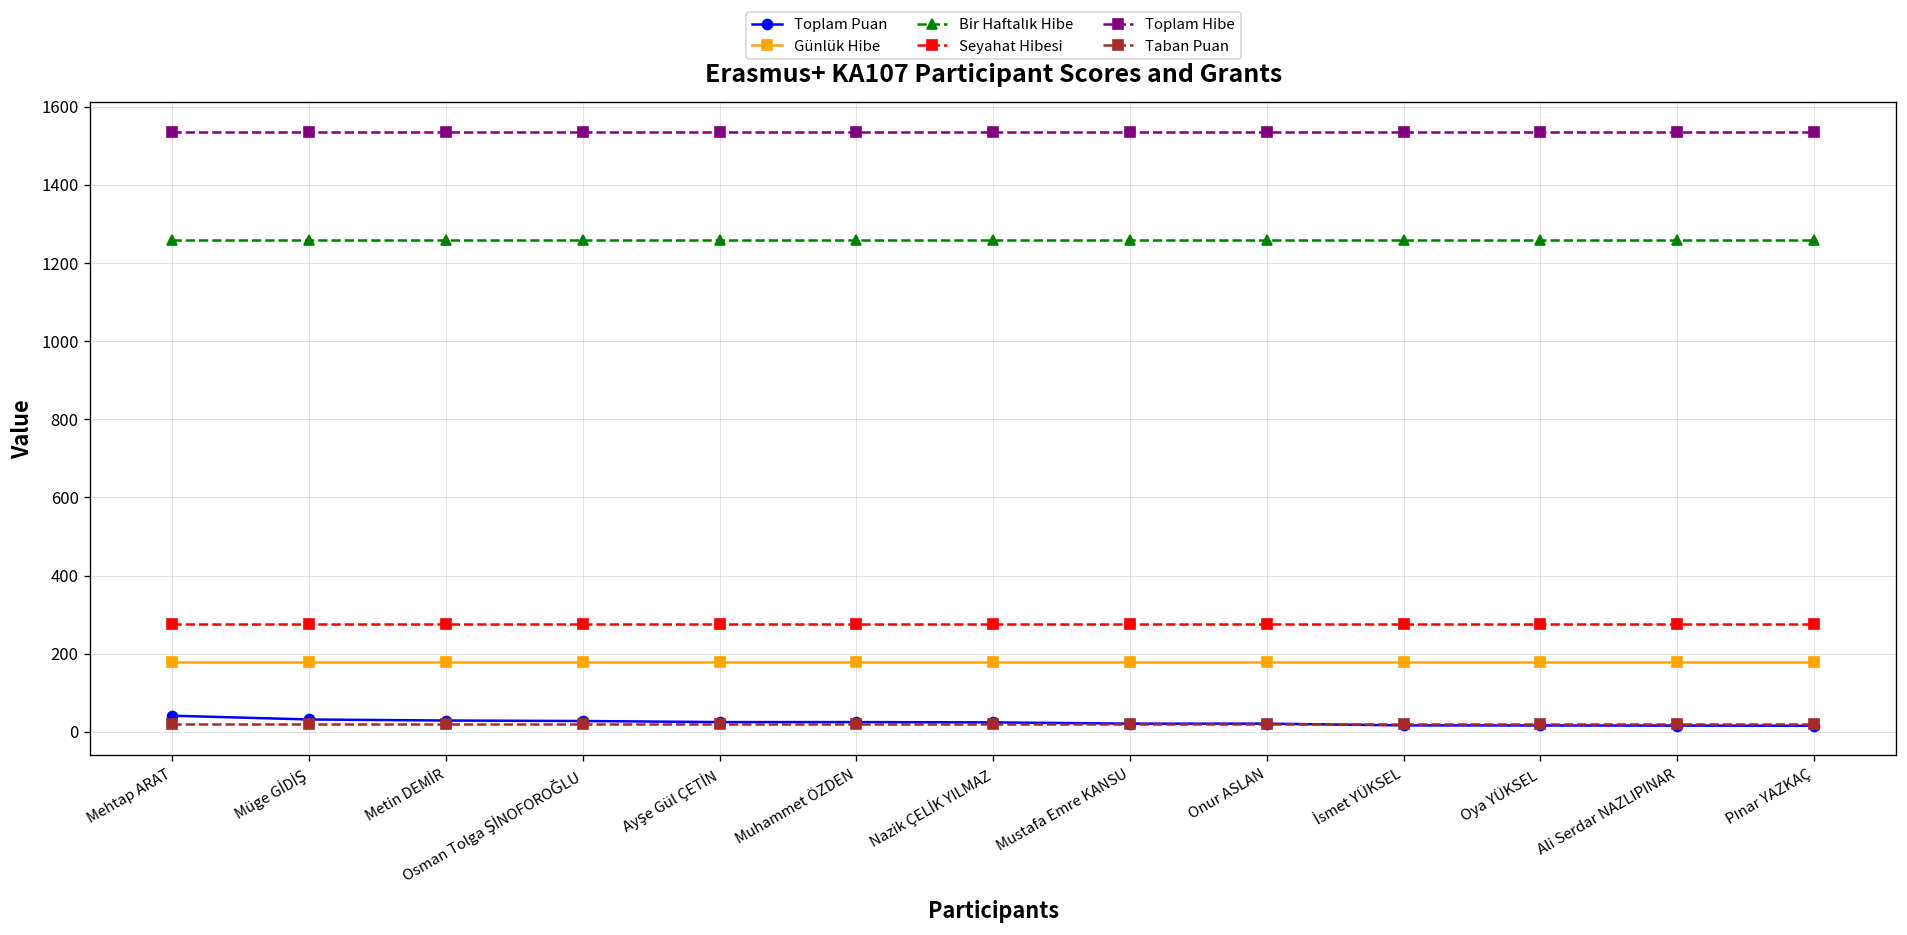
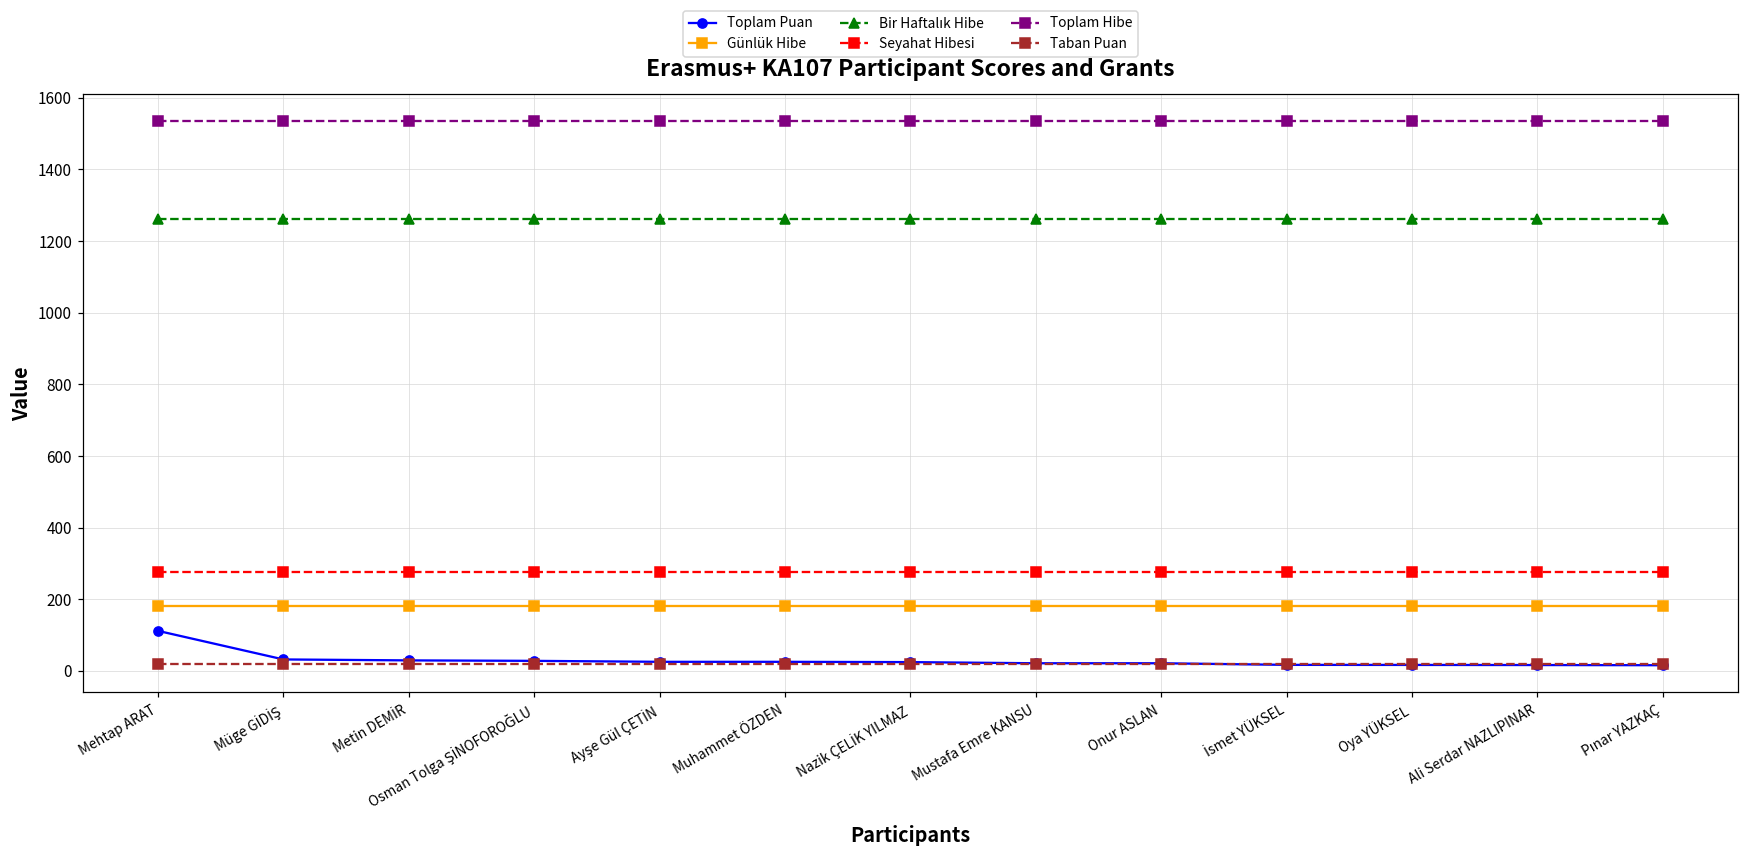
  {
    "Toplam Puan": {
-     "Mehtap ARAT": 40,
+     "Mehtap ARAT": 110,
      "Müge GİDİŞ": 30,
      "Metin DEMİR": 30
    },
    "Günlük Hibe": {
      "Mehtap ARAT": 180,
      "Müge GİDİŞ": 180,
      "Metin DEMİR": 180,
      "Osman Tolga ŞİNOFOROĞLU": 180,
      "Ayşe Gül ÇETİN": 180,
      "Muhammet ÖZDEN": 180,
      "Nazik ÇELİK YILMAZ": 180,
      "Mustafa Emre KANSU": 180,
      "Onur ASLAN": 180,
      "İsmet YÜKSEL": 180,
      "Oya YÜKSEL": 180,
      "Ali Serdar NAZLIPINAR": 180,
      "Pınar YAZKAÇ": 180
    },
    "Bir Haftalık Hibe": {
      "Mehtap ARAT": 1260,
      "Müge GİDİŞ": 1260,
      "Metin DEMİR": 1260,
      "Osman Tolga ŞİNOFOROĞLU": 1260,
      "Ayşe Gül ÇETİN": 1260,
      "Muhammet ÖZDEN": 1260,
      "Nazik ÇELİK YILMAZ": 1260,
      "Mustafa Emre KANSU": 1260,
      "Onur ASLAN": 1260,
      "İsmet YÜKSEL": 1260,
      "Oya YÜKSEL": 1260,
      "Ali Serdar NAZLIPINAR": 1260,
      "Pınar YAZKAÇ": 1260
    },
    "Seyahat Hibesi": {
      "Mehtap ARAT": 280,
      "Müge GİDİŞ": 280,
      "Metin DEMİR": 280,
      "Osman Tolga ŞİNOFOROĞLU": 280,
      "Ayşe Gül ÇETİN": 280,
      "Muhammet ÖZDEN": 280,
      "Nazik ÇELİK YILMAZ": 280,
      "Mustafa Emre KANSU": 280,
      "Onur ASLAN": 280,
      "İsmet YÜKSEL": 280,
      "Oya YÜKSEL": 280,
      "Ali Serdar NAZLIPINAR": 280,
      "Pınar YAZKAÇ": 280
    },
    "Toplam Hibe": {
      "Mehtap ARAT": 1540,
      "Müge GİDİŞ": 1540,
      "Metin DEMİR": 1540,
      "Osman Tolga ŞİNOFOROĞLU": 1540,
      "Ayşe Gül ÇETİN": 1540,
      "Muhammet ÖZDEN": 1540,
      "Nazik ÇELİK YILMAZ": 1540,
      "Mustafa Emre KANSU": 1540,
      "Onur ASLAN": 1540,
      "İsmet YÜKSEL": 1540,
      "Oya YÜKSEL": 1540,
      "Ali Serdar NAZLIPINAR": 1540,
      "Pınar YAZKAÇ": 1540
    },
    "Taban Puan": {
      "Mehtap ARAT": 20,
      "Müge GİDİŞ": 20,
      "Metin DEMİR": 20
    }
  }
